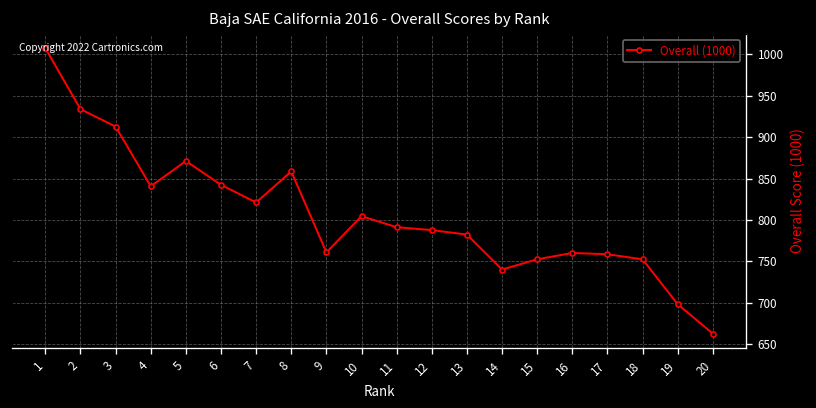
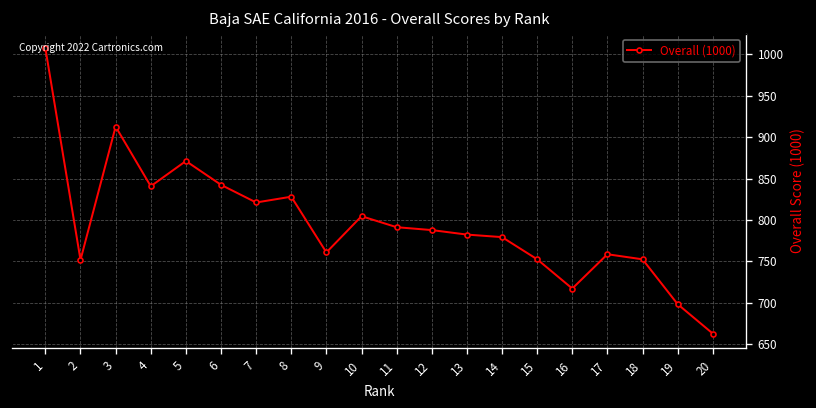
  {
-   "2": 930,
+   "2": 750,
    "3": 910,
    "4": 840,
    "5": 870,
    "6": 840,
    "7": 820,
-   "8": 860,
+   "8": 830,
    "9": 760,
    "10": 800,
    "11": 790,
    "12": 790,
    "13": 780,
-   "14": 740,
+   "14": 780,
    "15": 750,
-   "16": 760,
+   "16": 720,
    "17": 760,
    "18": 750,
    "19": 700,
    "20": 660
  }
